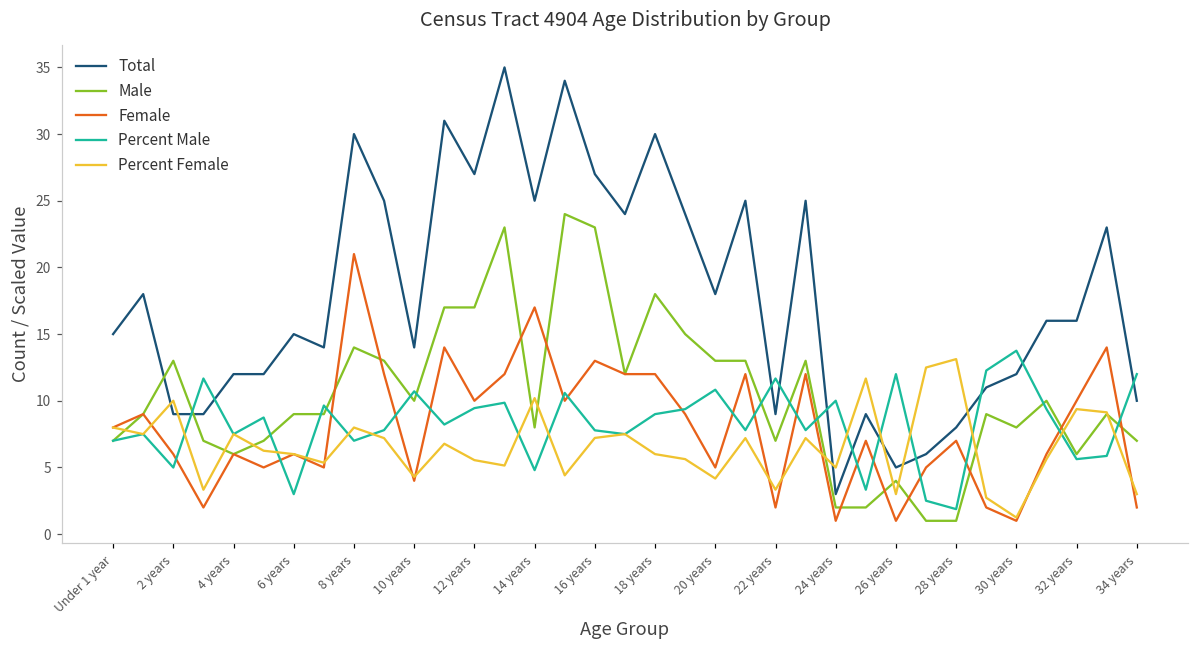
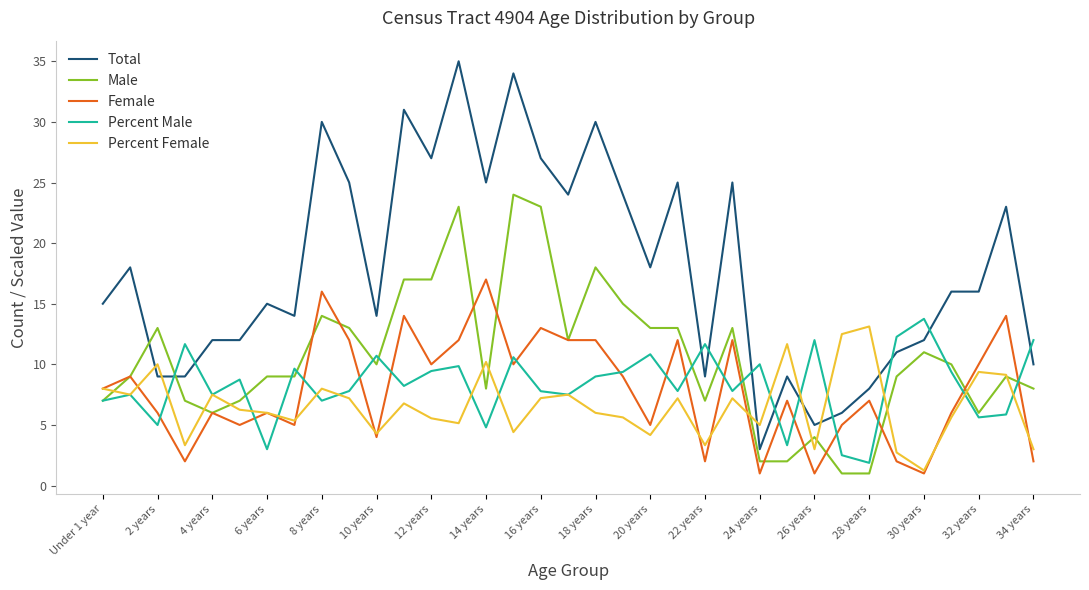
  {
    "Total": {
      "Under 1 year": 15,
      "2 years": 9,
      "4 years": 12,
      "6 years": 15,
      "8 years": 30,
      "10 years": 14,
      "12 years": 27,
      "14 years": 25,
      "16 years": 27,
      "18 years": 30,
      "20 years": 18,
      "22 years": 9,
      "24 years": 3,
      "26 years": 5,
      "28 years": 8,
      "30 years": 12,
      "32 years": 16,
      "34 years": 10
    },
    "Male": {
      "2 years": 13,
      "6 years": 9,
      "8 years": 14,
      "10 years": 10,
      "12 years": 17,
      "14 years": 8,
      "16 years": 23,
      "18 years": 18,
      "20 years": 13,
      "22 years": 7,
      "24 years": 2,
      "26 years": 4,
      "28 years": 1,
-     "30 years": 8,
+     "30 years": 11,
      "32 years": 6,
-     "34 years": 7
+     "34 years": 8
    },
    "Female": {
      "2 years": 6,
-     "8 years": 21,
+     "8 years": 16,
      "10 years": 4,
      "12 years": 10,
      "14 years": 17,
      "16 years": 13,
      "18 years": 12,
      "20 years": 5,
      "22 years": 2,
      "24 years": 1,
      "26 years": 1,
      "28 years": 7,
      "30 years": 1,
      "32 years": 10,
      "34 years": 2
    },
    "Percent Male": {
      "2 years": 5,
      "6 years": 3,
      "8 years": 7,
      "10 years": 10.7,
      "12 years": 9.5,
      "14 years": 5,
      "16 years": 7.8,
      "18 years": 9,
      "20 years": 11,
      "22 years": 11.7,
      "24 years": 10,
      "26 years": 12,
      "28 years": 2,
      "30 years": 13.8,
      "32 years": 5.6,
      "34 years": 12
    },
    "Percent Female": {
      "2 years": 10,
      "8 years": 8,
      "10 years": 4.3,
      "12 years": 5.6,
      "14 years": 10,
      "16 years": 7.2,
      "18 years": 6,
      "20 years": 4,
      "22 years": 3.3,
      "24 years": 5,
      "26 years": 3,
      "28 years": 13,
      "30 years": 1.2,
      "32 years": 9.4,
      "34 years": 3
    }
  }
